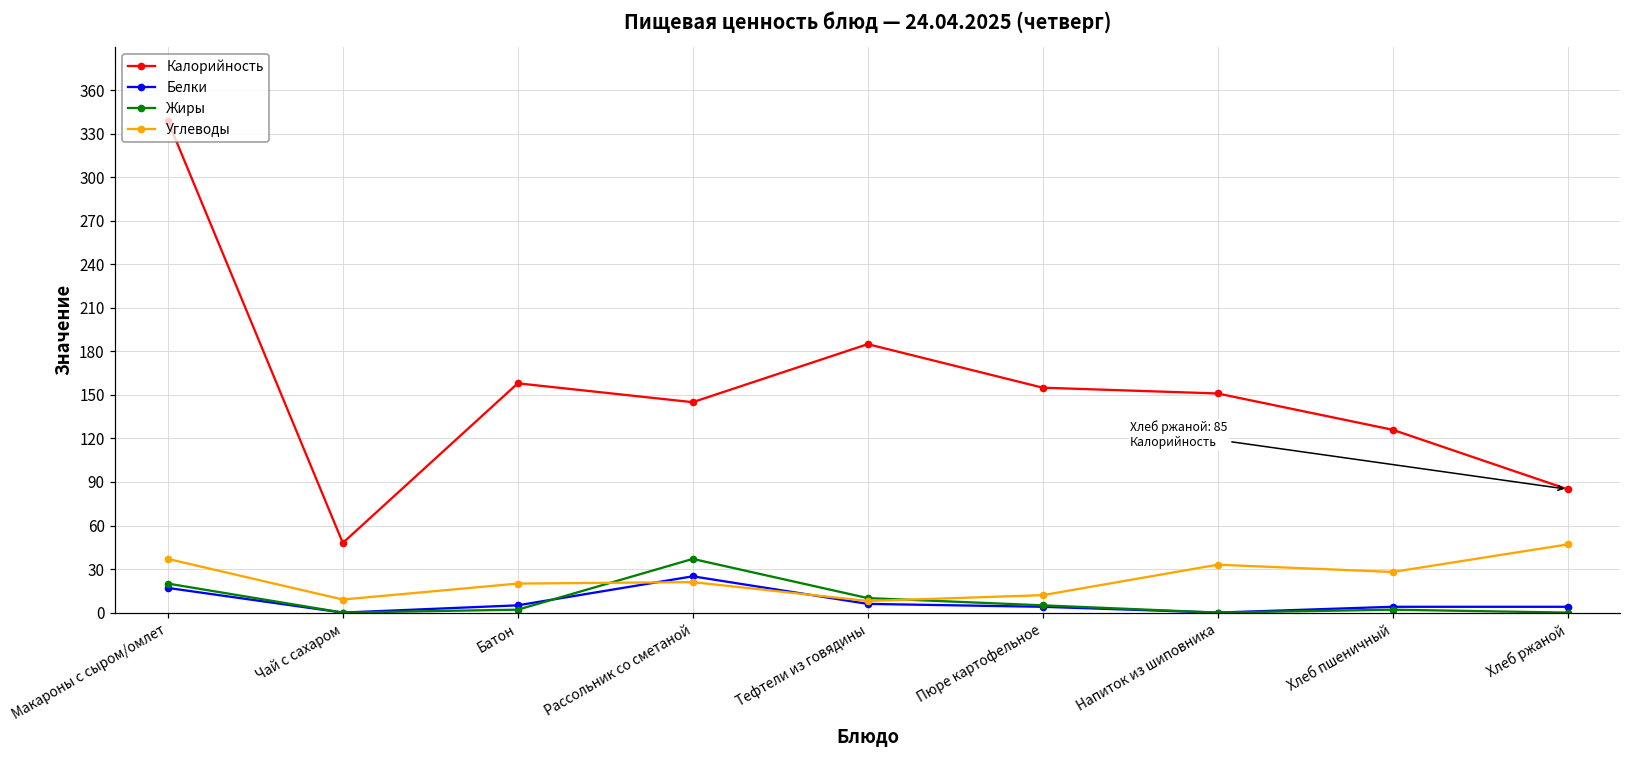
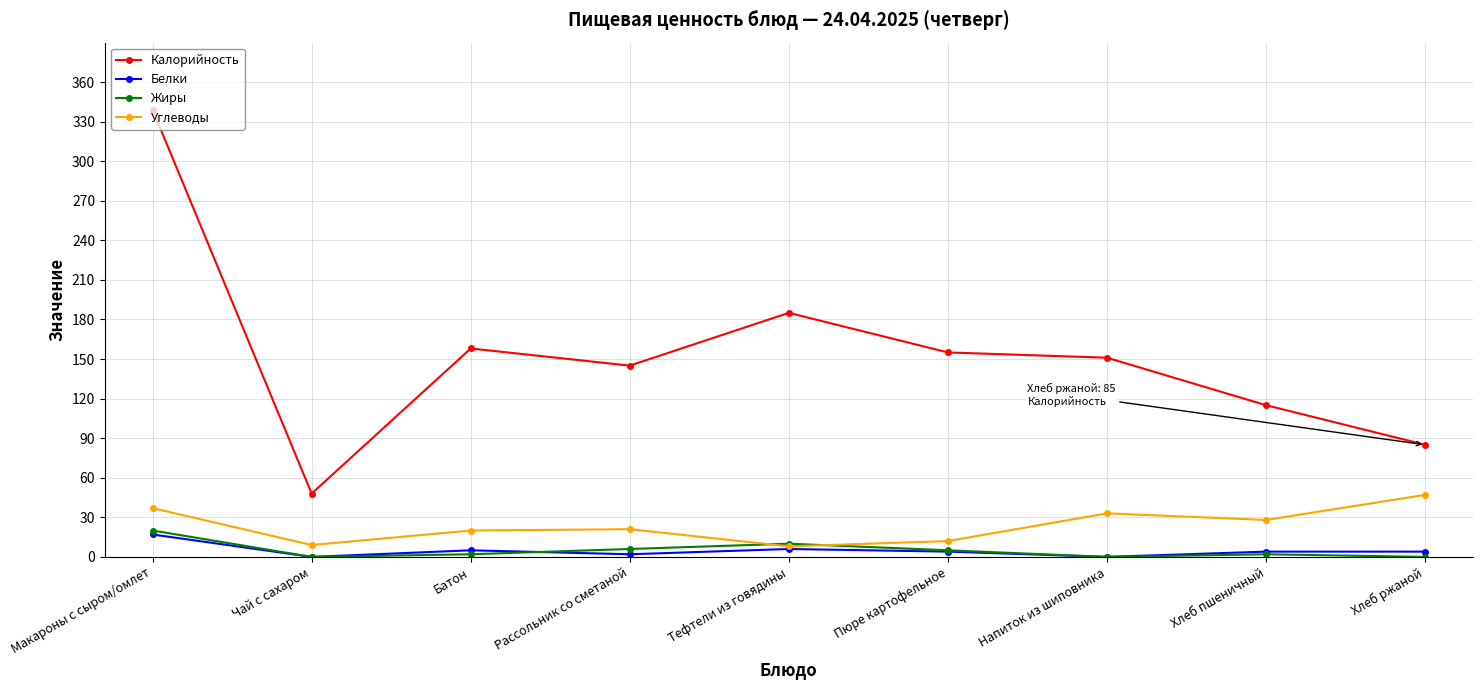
  {
    "Калорийность": {
      "Чай с сахаром": 48,
      "Батон": 158,
      "Рассольник со сметаной": 145,
      "Тефтели из говядины": 185,
      "Пюре картофельное": 155,
      "Напиток из шиповника": 151,
-     "Хлеб пшеничный": 126,
+     "Хлеб пшеничный": 115,
      "Хлеб ржаной": 85
    },
    "Белки": {
      "Макароны с сыром/омлет": 17,
      "Батон": 5,
-     "Рассольник со сметаной": 25,
+     "Рассольник со сметаной": 2,
      "Тефтели из говядины": 6,
      "Хлеб пшеничный": 4,
      "Хлеб ржаной": 4
    },
    "Жиры": {
      "Макароны с сыром/омлет": 20,
      "Батон": 2,
-     "Рассольник со сметаной": 37,
+     "Рассольник со сметаной": 6,
      "Тефтели из говядины": 10,
      "Хлеб пшеничный": 2,
      "Хлеб ржаной": 0
    },
    "Углеводы": {
      "Макароны с сыром/омлет": 37,
      "Чай с сахаром": 9,
      "Батон": 20,
      "Рассольник со сметаной": 21,
      "Тефтели из говядины": 8,
      "Пюре картофельное": 12,
      "Напиток из шиповника": 33,
      "Хлеб пшеничный": 28,
      "Хлеб ржаной": 47
    }
  }
